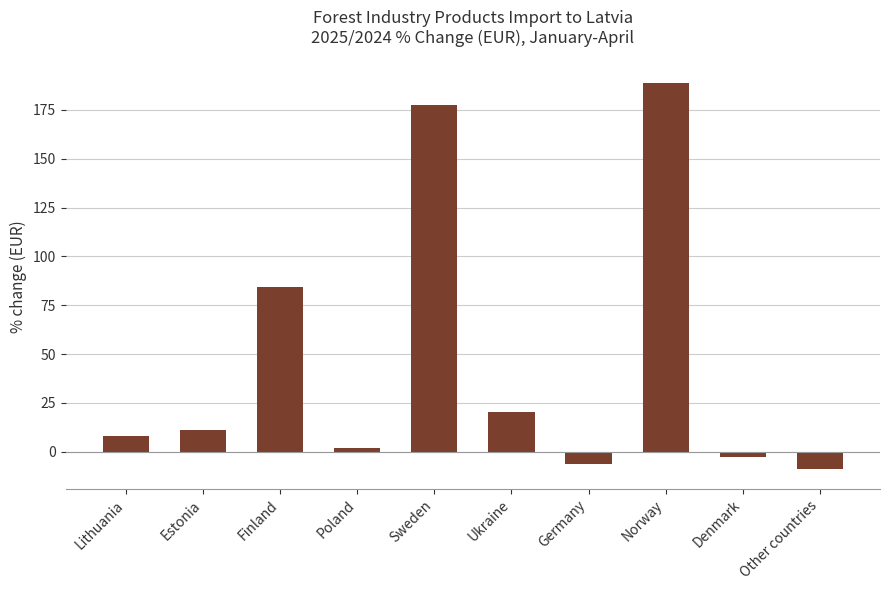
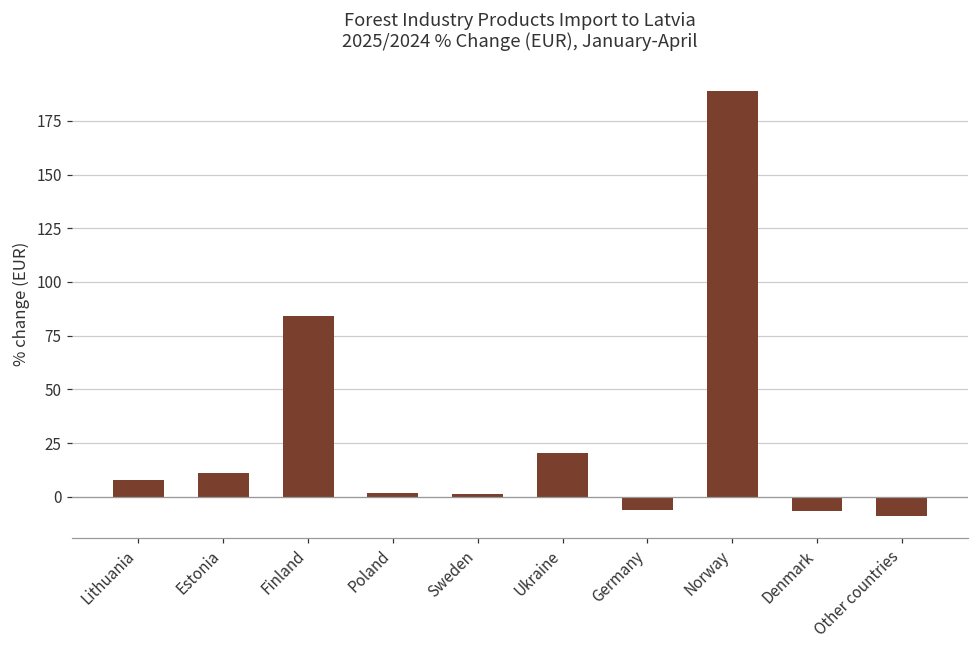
  {
    "Lithuania": 8,
    "Estonia": 11,
    "Finland": 84,
    "Poland": 2,
-   "Sweden": 177,
+   "Sweden": 1,
    "Ukraine": 21,
    "Germany": -6,
    "Norway": 189,
-   "Denmark": -3,
+   "Denmark": -7,
    "Other countries": -9
  }
